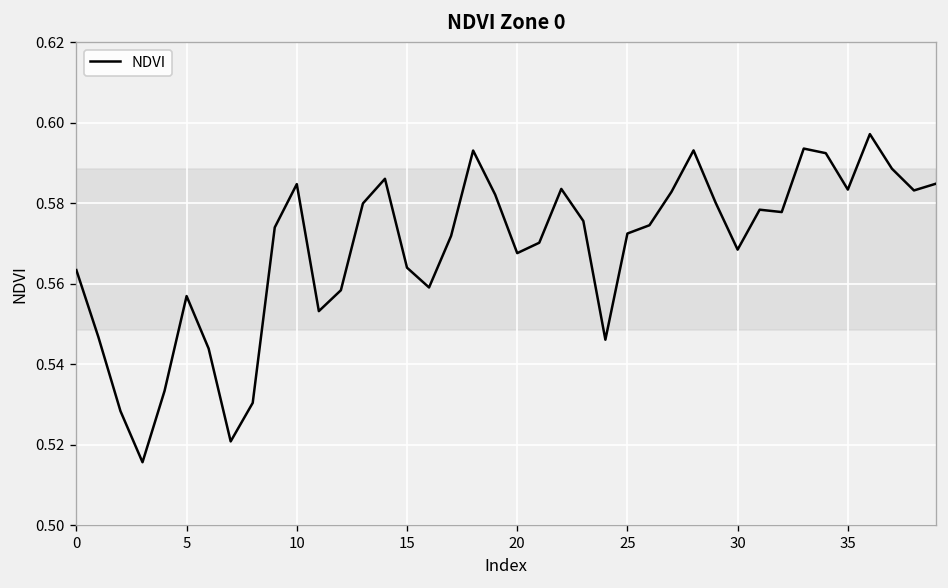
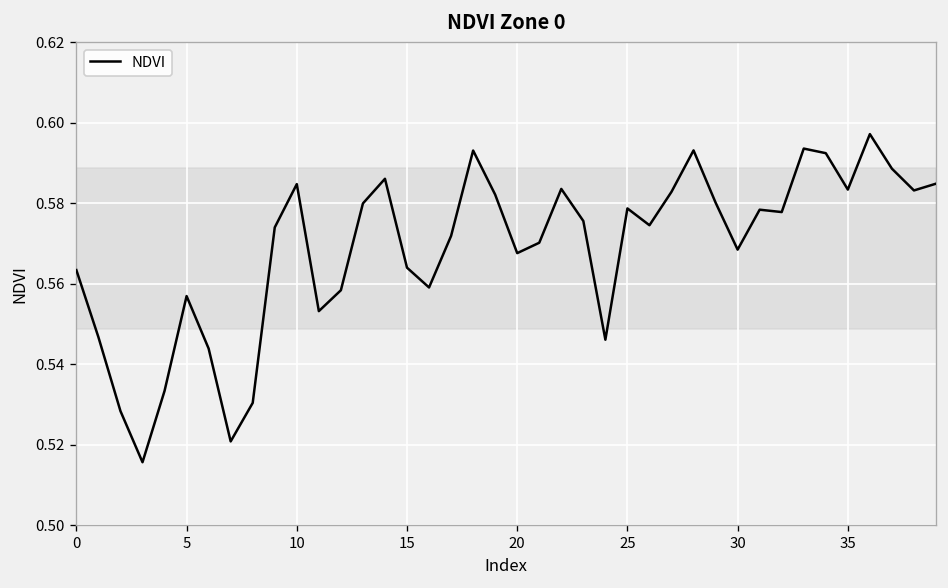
  {
    "0": 0.563,
    "5": 0.557,
    "10": 0.585,
    "15": 0.564,
    "20": 0.568,
-   "25": 0.572,
+   "25": 0.579,
    "30": 0.568,
    "35": 0.583
  }
